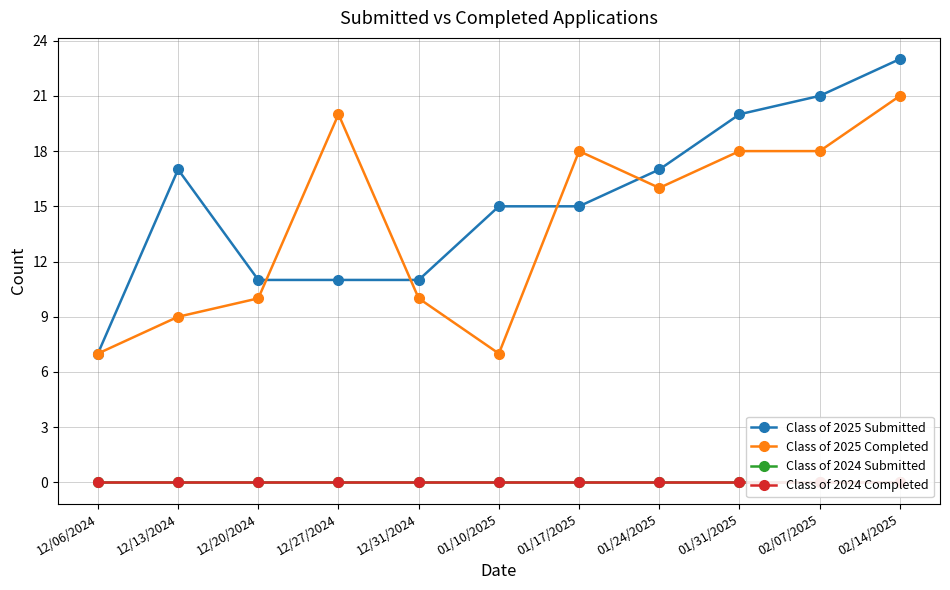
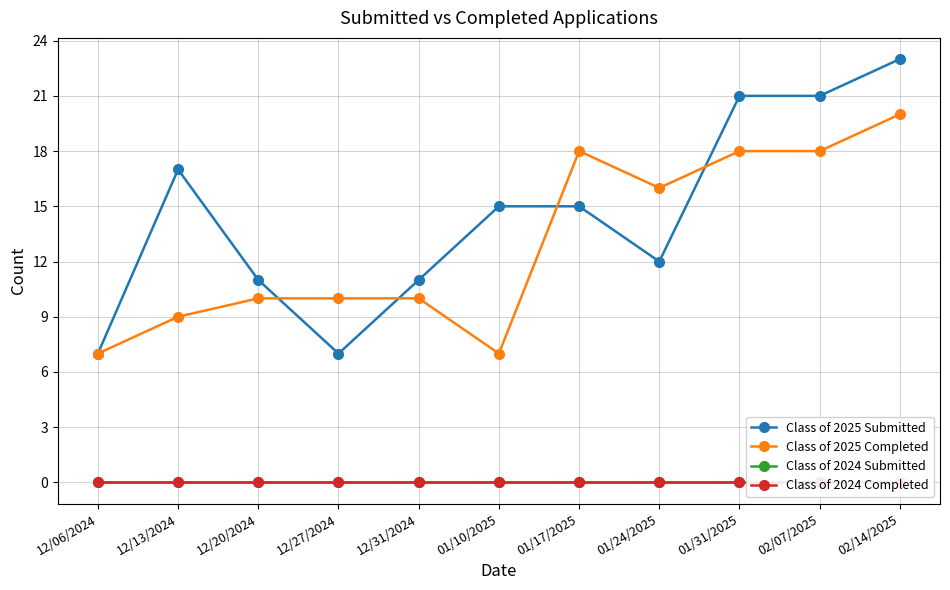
  {
    "Class of 2025 Submitted": {
      "12/13/2024": 17,
      "12/20/2024": 11,
-     "12/27/2024": 11,
+     "12/27/2024": 7,
      "12/31/2024": 11,
      "01/10/2025": 15,
      "01/17/2025": 15,
-     "01/24/2025": 17,
-     "01/31/2025": 20,
+     "01/24/2025": 12,
+     "01/31/2025": 21,
      "02/07/2025": 21,
      "02/14/2025": 23
    },
    "Class of 2025 Completed": {
      "12/13/2024": 9,
      "12/20/2024": 10,
-     "12/27/2024": 20,
+     "12/27/2024": 10,
      "12/31/2024": 10,
      "01/10/2025": 7,
      "01/17/2025": 18,
      "01/24/2025": 16,
      "01/31/2025": 18,
      "02/07/2025": 18,
-     "02/14/2025": 21
+     "02/14/2025": 20
    },
    "Class of 2024 Completed": {
      "12/06/2024": 0,
      "12/13/2024": 0,
      "12/20/2024": 0,
      "12/27/2024": 0,
      "12/31/2024": 0,
      "01/10/2025": 0,
      "01/17/2025": 0,
      "01/24/2025": 0,
      "01/31/2025": 0
    }
  }
